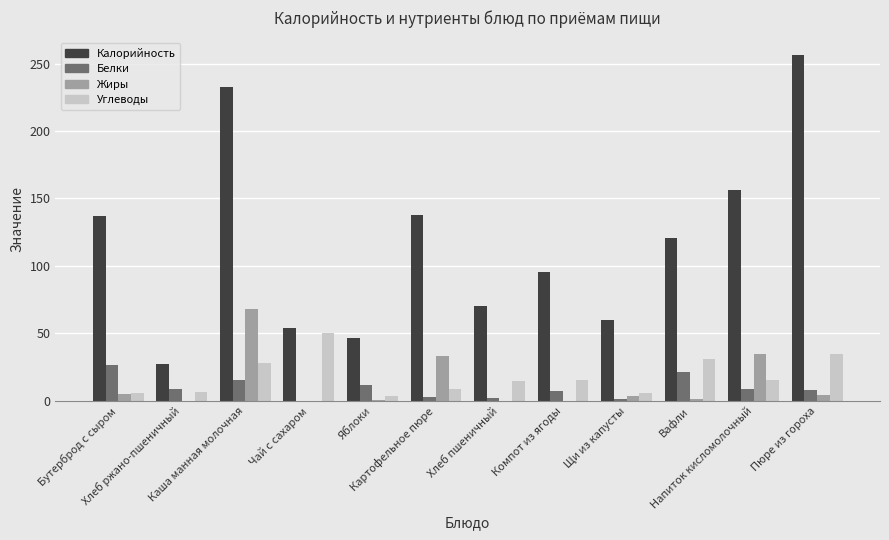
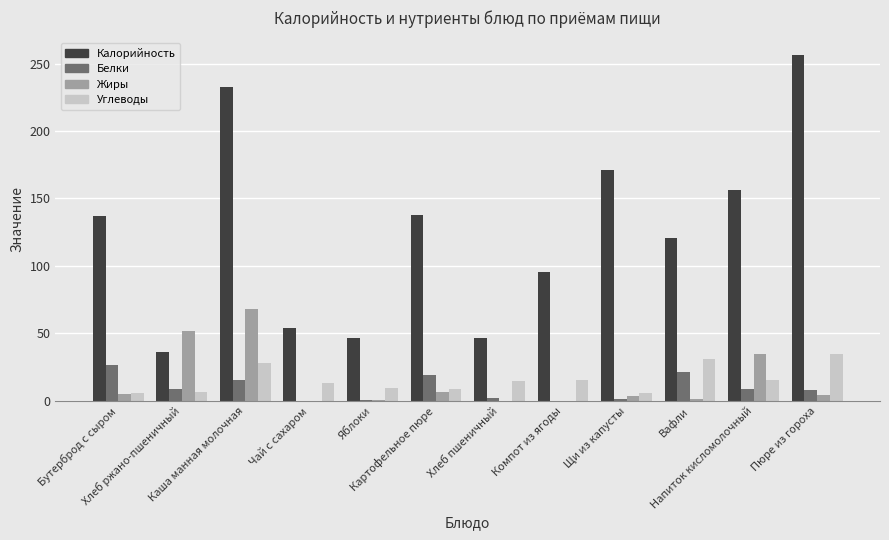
  {
    "Калорийность": {
      "Бутерброд с сыром": 137,
-     "Хлеб ржано-пшеничный": 28,
+     "Хлеб ржано-пшеничный": 36,
      "Каша манная молочная": 232,
      "Чай с сахаром": 54,
      "Яблоки": 47,
      "Картофельное пюре": 138,
-     "Хлеб пшеничный": 71,
+     "Хлеб пшеничный": 47,
      "Компот из ягоды": 96,
-     "Щи из капусты": 60,
+     "Щи из капусты": 171,
      "Вафли": 121,
      "Напиток кисломолочный": 157,
      "Пюре из гороха": 256
    },
    "Белки": {
      "Бутерброд с сыром": 27,
      "Хлеб ржано-пшеничный": 9,
      "Каша манная молочная": 15,
-     "Яблоки": 12,
-     "Картофельное пюре": 3,
+     "Яблоки": 0,
+     "Картофельное пюре": 20,
      "Хлеб пшеничный": 2,
-     "Компот из ягоды": 7,
+     "Компот из ягоды": 0,
      "Вафли": 21,
      "Напиток кисломолочный": 9,
      "Пюре из гороха": 8
    },
    "Жиры": {
      "Бутерброд с сыром": 5,
-     "Хлеб ржано-пшеничный": 0,
+     "Хлеб ржано-пшеничный": 52,
      "Каша манная молочная": 68,
      "Чай с сахаром": 0,
-     "Картофельное пюре": 33,
+     "Картофельное пюре": 7,
      "Щи из капусты": 4,
      "Напиток кисломолочный": 35,
      "Пюре из гороха": 4
    },
    "Углеводы": {
      "Бутерброд с сыром": 6,
      "Хлеб ржано-пшеничный": 7,
      "Каша манная молочная": 28,
-     "Чай с сахаром": 50,
-     "Яблоки": 4,
+     "Чай с сахаром": 14,
+     "Яблоки": 10,
      "Картофельное пюре": 9,
      "Хлеб пшеничный": 15,
      "Компот из ягоды": 15,
      "Щи из капусты": 6,
      "Вафли": 31,
      "Напиток кисломолочный": 15,
      "Пюре из гороха": 35
    }
  }
